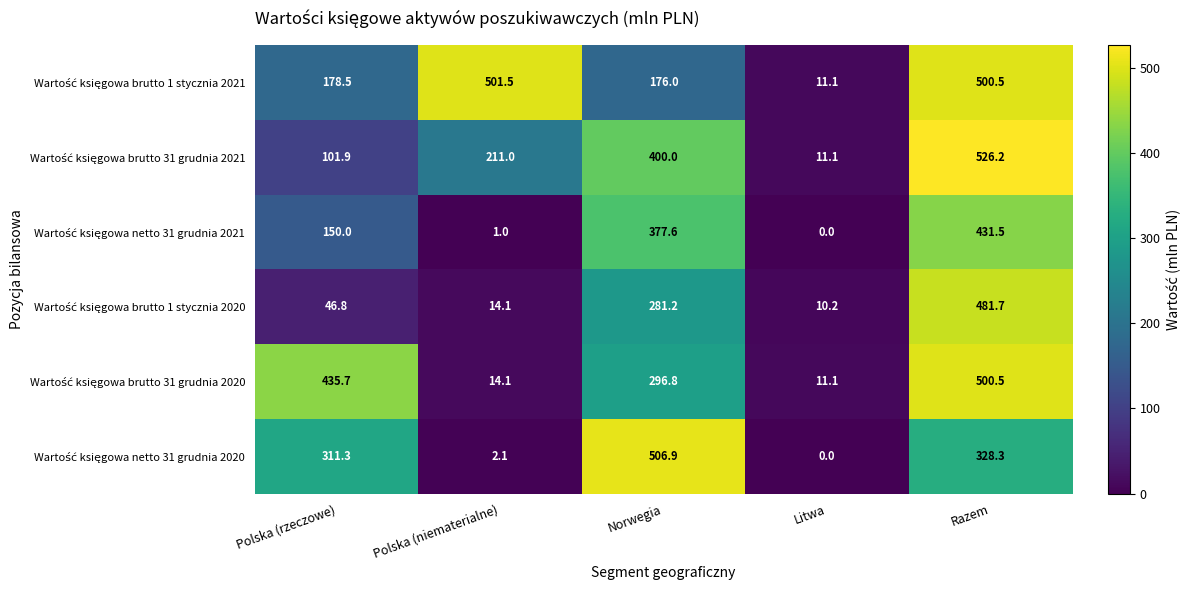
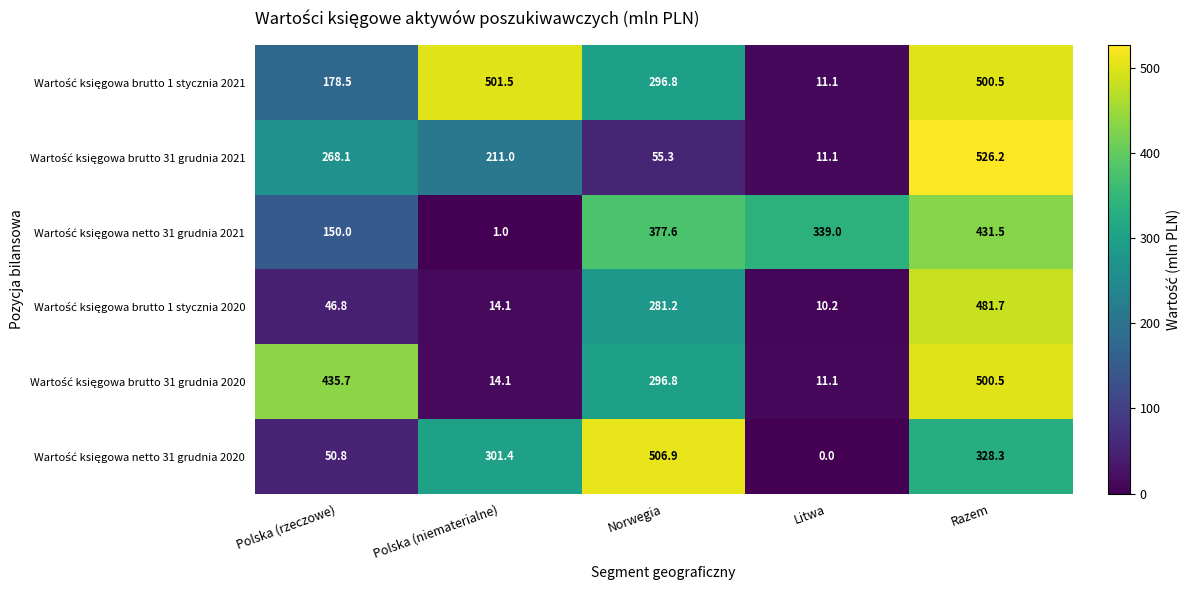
  {
    "Wartość księgowa brutto 1 stycznia 2021": {
      "Polska (rzeczowe)": 178.5,
      "Polska (niematerialne)": 501.5,
-     "Norwegia": 176.0,
+     "Norwegia": 296.8,
      "Litwa": 11.1,
      "Razem": 500.5
    },
    "Wartość księgowa brutto 31 grudnia 2021": {
-     "Polska (rzeczowe)": 101.9,
+     "Polska (rzeczowe)": 268.1,
      "Polska (niematerialne)": 211.0,
-     "Norwegia": 400.0,
+     "Norwegia": 55.3,
      "Litwa": 11.1,
      "Razem": 526.2
    },
    "Wartość księgowa netto 31 grudnia 2021": {
      "Polska (rzeczowe)": 150.0,
      "Polska (niematerialne)": 1.0,
      "Norwegia": 377.6,
-     "Litwa": 0.0,
+     "Litwa": 339.0,
      "Razem": 431.5
    },
    "Wartość księgowa brutto 1 stycznia 2020": {
      "Polska (rzeczowe)": 46.8,
      "Polska (niematerialne)": 14.1,
      "Norwegia": 281.2,
      "Litwa": 10.2,
      "Razem": 481.7
    },
    "Wartość księgowa brutto 31 grudnia 2020": {
      "Polska (rzeczowe)": 435.7,
      "Polska (niematerialne)": 14.1,
      "Norwegia": 296.8,
      "Litwa": 11.1,
      "Razem": 500.5
    },
    "Wartość księgowa netto 31 grudnia 2020": {
-     "Polska (rzeczowe)": 311.3,
-     "Polska (niematerialne)": 2.1,
+     "Polska (rzeczowe)": 50.8,
+     "Polska (niematerialne)": 301.4,
      "Norwegia": 506.9,
      "Litwa": 0.0,
      "Razem": 328.3
    }
  }
